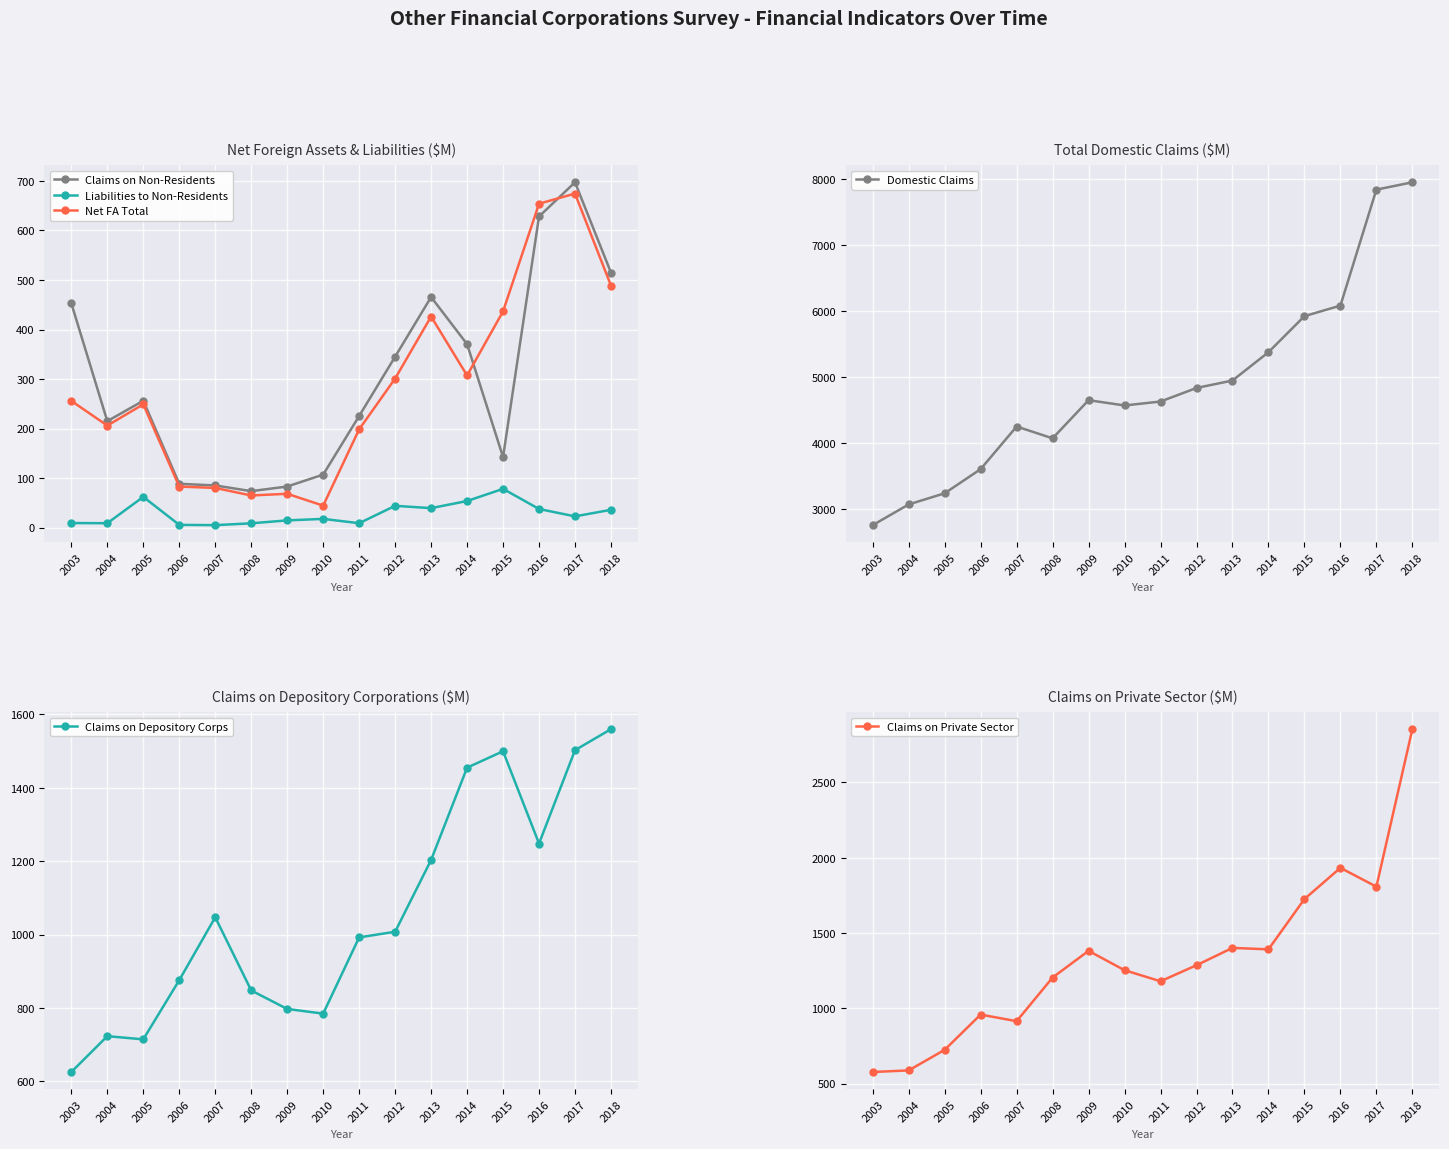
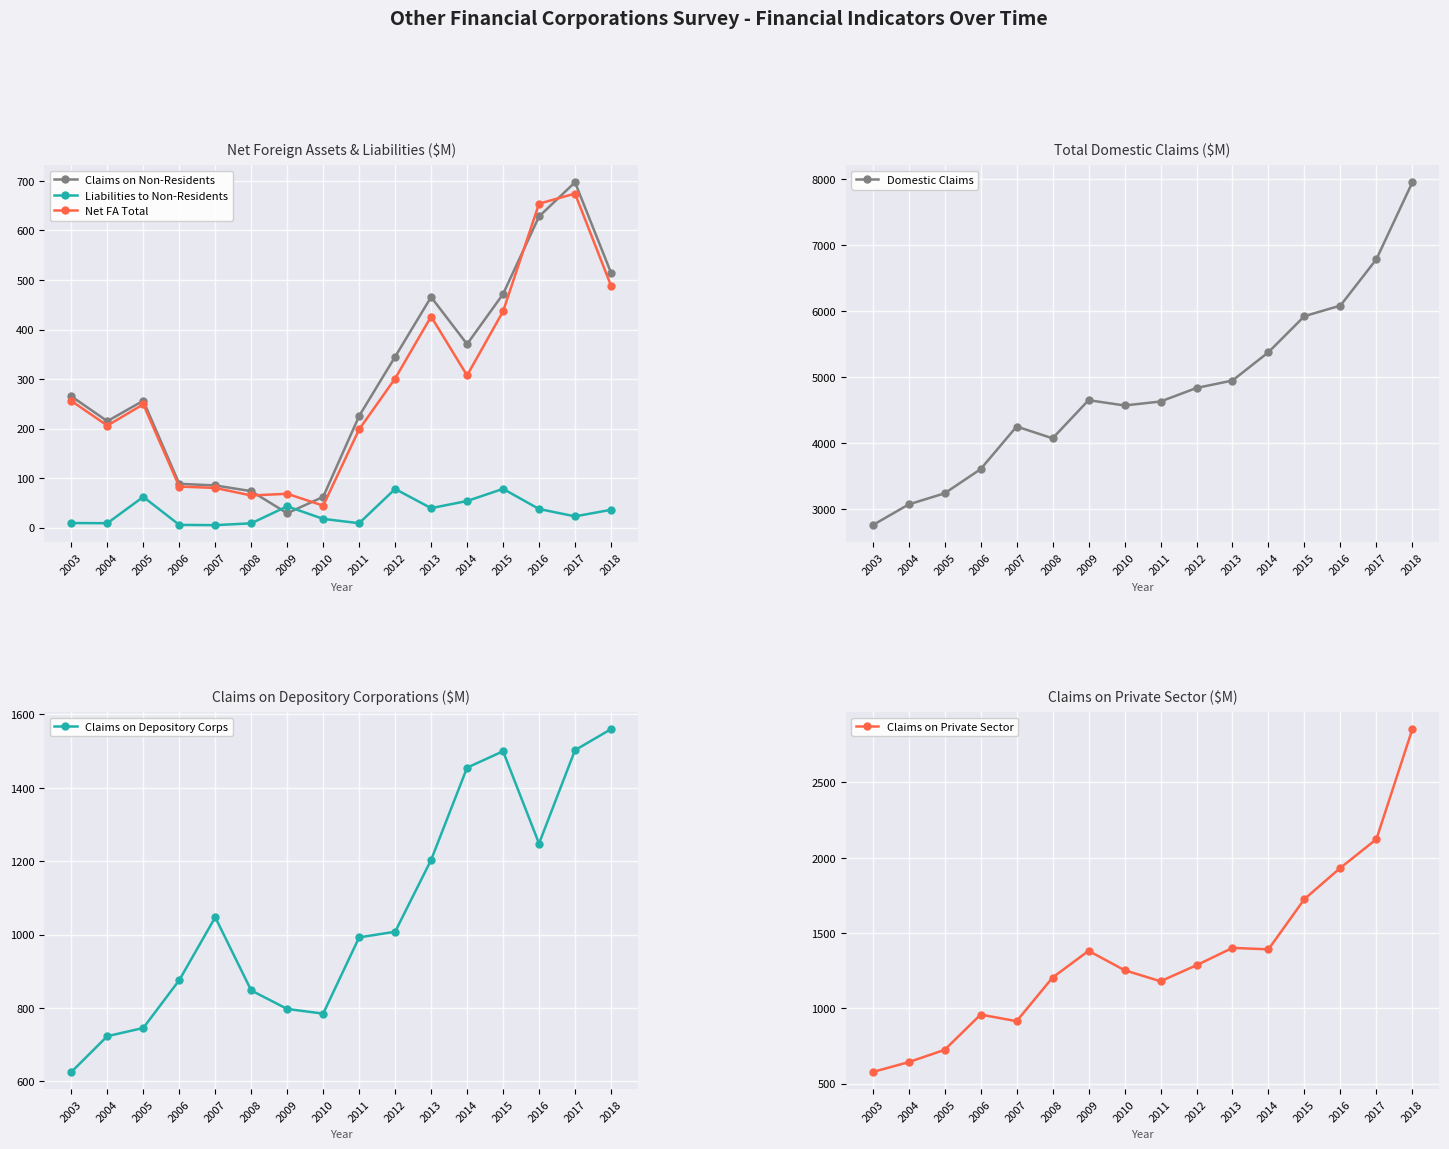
  {
    "Net Foreign Assets & Liabilities ($M)": {
      "Claims on Non-Residents": {
-       "2003": 450,
+       "2003": 270,
        "2004": 210,
        "2005": 260,
        "2006": 90,
        "2008": 70,
-       "2009": 80,
-       "2010": 110,
+       "2009": 30,
+       "2010": 60,
        "2011": 230,
        "2012": 350,
        "2013": 470,
        "2014": 370,
-       "2015": 140,
+       "2015": 470,
        "2016": 630,
        "2017": 700,
        "2018": 510
      },
      "Liabilities to Non-Residents": {
        "2003": 10,
        "2004": 10,
        "2005": 60,
        "2006": 10,
        "2007": 10,
        "2008": 10,
-       "2009": 10,
+       "2009": 40,
        "2010": 20,
        "2011": 10,
-       "2012": 40,
+       "2012": 80,
        "2013": 40,
        "2014": 50,
        "2015": 80,
        "2016": 40,
        "2017": 20,
        "2018": 40
      },
      "Net FA Total": {
        "2003": 260,
        "2004": 210,
        "2005": 250,
        "2006": 80,
        "2008": 60,
        "2009": 70,
        "2010": 40,
        "2011": 200,
        "2012": 300,
        "2013": 430,
        "2014": 310,
        "2015": 440,
        "2016": 650,
        "2017": 670,
        "2018": 490
      }
    },
    "Total Domestic Claims ($M)": {
      "2003": 2800,
      "2004": 3100,
      "2005": 3200,
      "2006": 3600,
      "2007": 4200,
      "2008": 4100,
      "2009": 4600,
      "2010": 4600,
      "2011": 4600,
      "2012": 4800,
      "2013": 4900,
      "2014": 5400,
      "2015": 5900,
      "2016": 6100,
-     "2017": 7800,
+     "2017": 6800,
      "2018": 7900
    },
    "Claims on Depository Corporations ($M)": {
      "2003": 630,
      "2004": 720,
-     "2005": 710,
+     "2005": 750,
      "2006": 880,
      "2007": 1050,
      "2008": 850,
      "2009": 800,
      "2010": 780,
      "2011": 990,
      "2012": 1010,
      "2013": 1200,
      "2014": 1450,
      "2015": 1500,
      "2016": 1250,
      "2017": 1500,
      "2018": 1560
    },
    "Claims on Private Sector ($M)": {
      "2003": 580,
-     "2004": 590,
+     "2004": 640,
      "2005": 720,
      "2006": 960,
      "2007": 910,
      "2008": 1200,
      "2009": 1380,
      "2010": 1250,
      "2011": 1180,
      "2012": 1290,
      "2013": 1400,
      "2014": 1390,
      "2015": 1730,
      "2016": 1930,
-     "2017": 1810,
+     "2017": 2120,
      "2018": 2850
    }
  }
